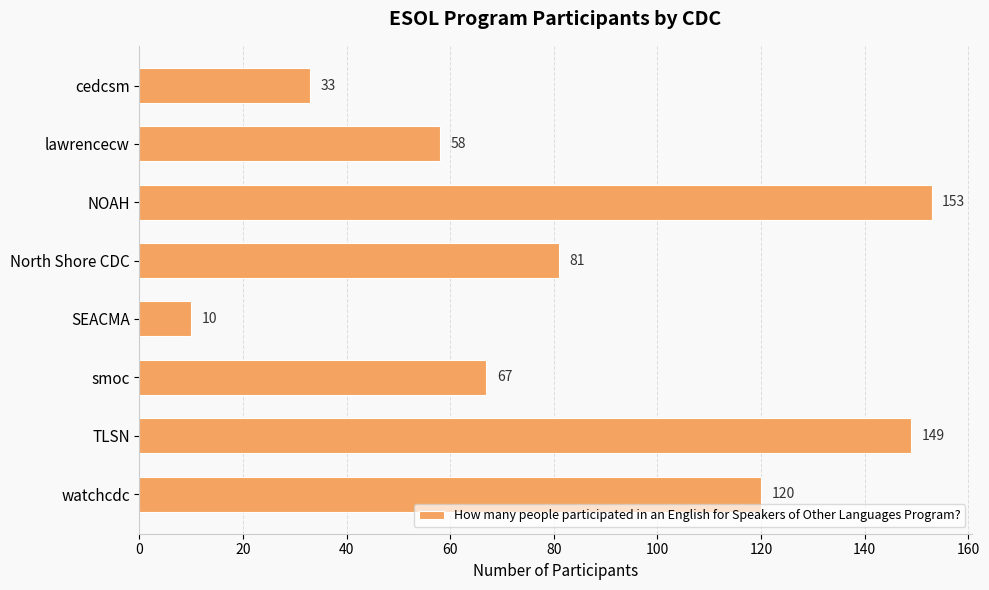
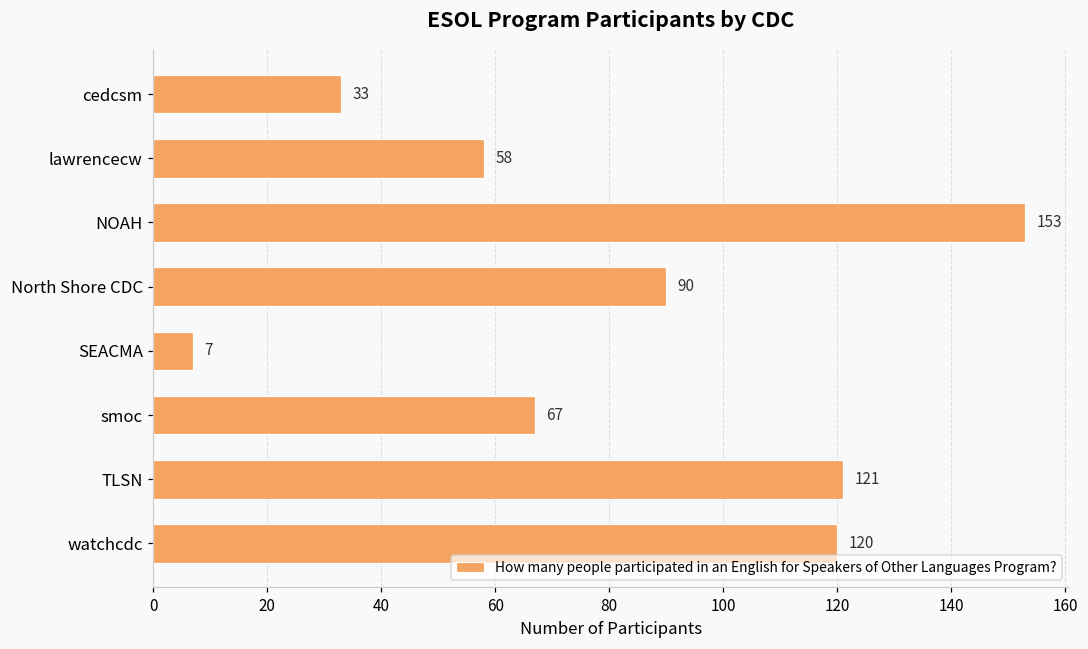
  {
    "cedcsm": 33,
    "lawrencecw": 58,
    "NOAH": 153,
-   "North Shore CDC": 81,
-   "SEACMA": 10,
+   "North Shore CDC": 90,
+   "SEACMA": 7,
    "smoc": 67,
-   "TLSN": 149,
+   "TLSN": 121,
    "watchcdc": 120
  }
